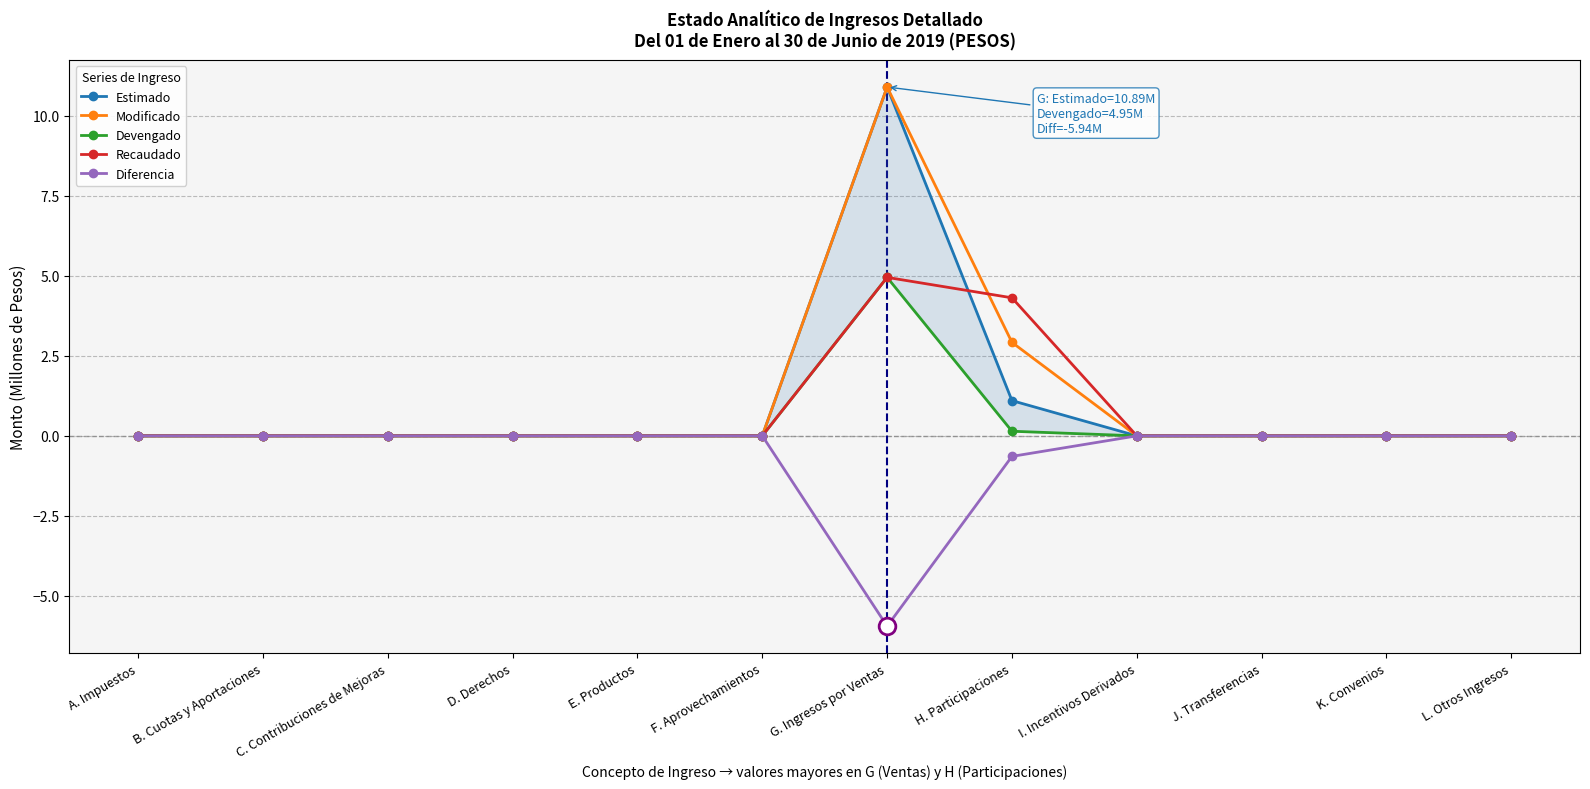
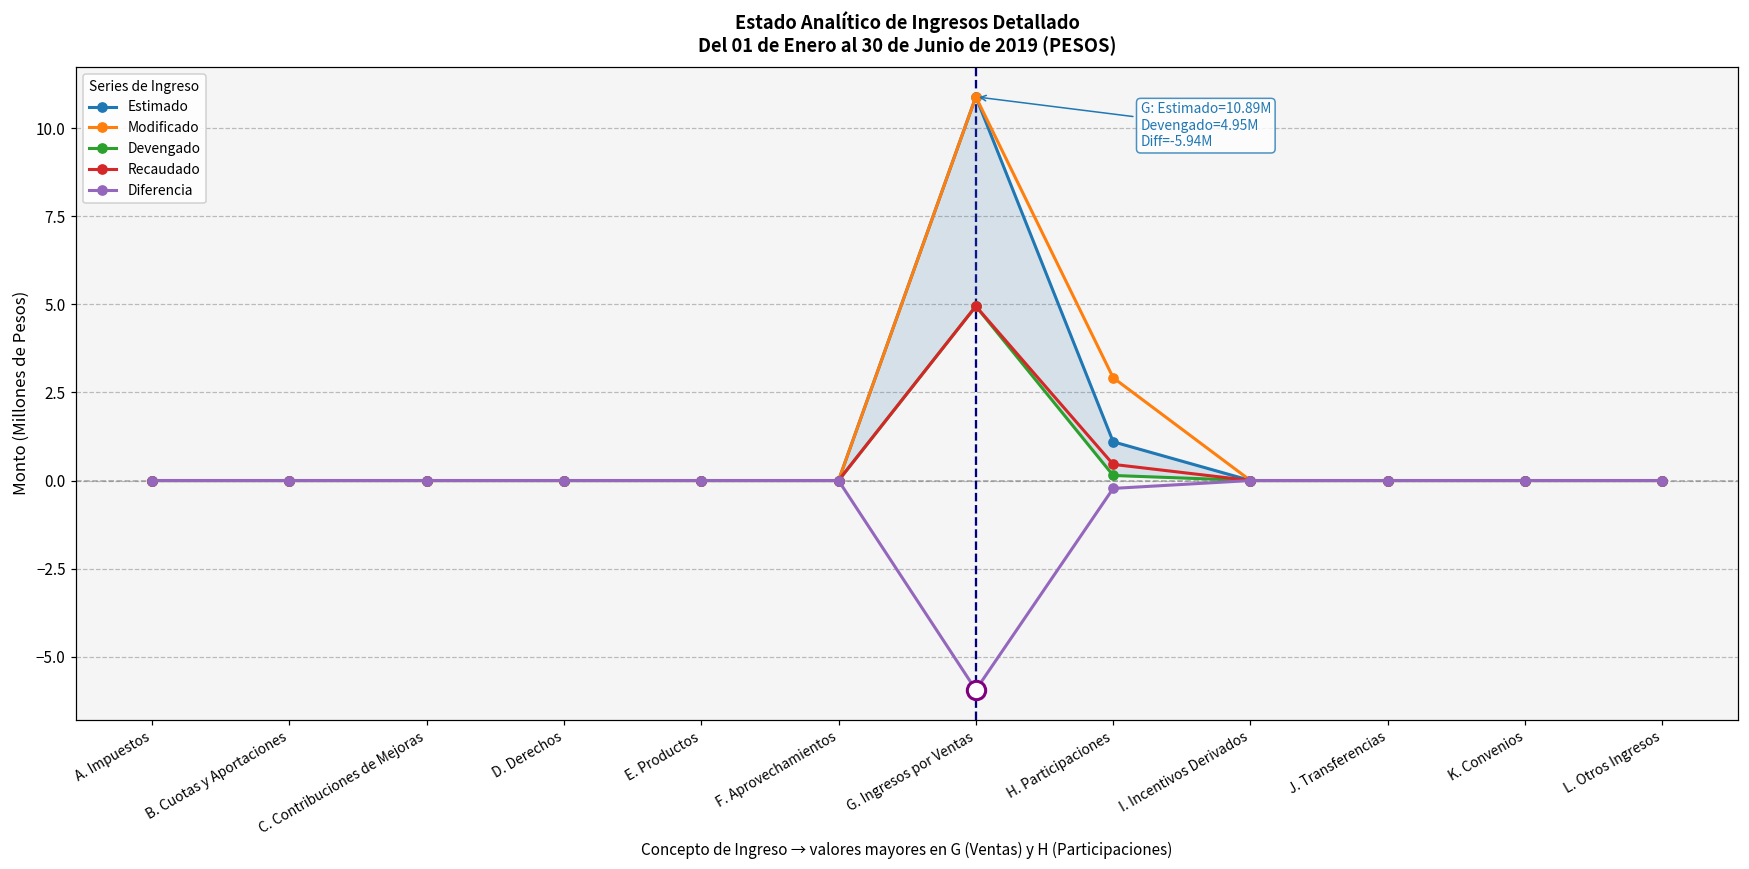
  {
    "Modificado": {
      "H. Participaciones": 2.9
    },
    "Devengado": {
      "H. Participaciones": 0.1
    },
    "Recaudado": {
-     "H. Participaciones": 4.3
+     "H. Participaciones": 0.5
    },
    "Diferencia": {
-     "H. Participaciones": -0.6
+     "H. Participaciones": -0.2
    }
  }
